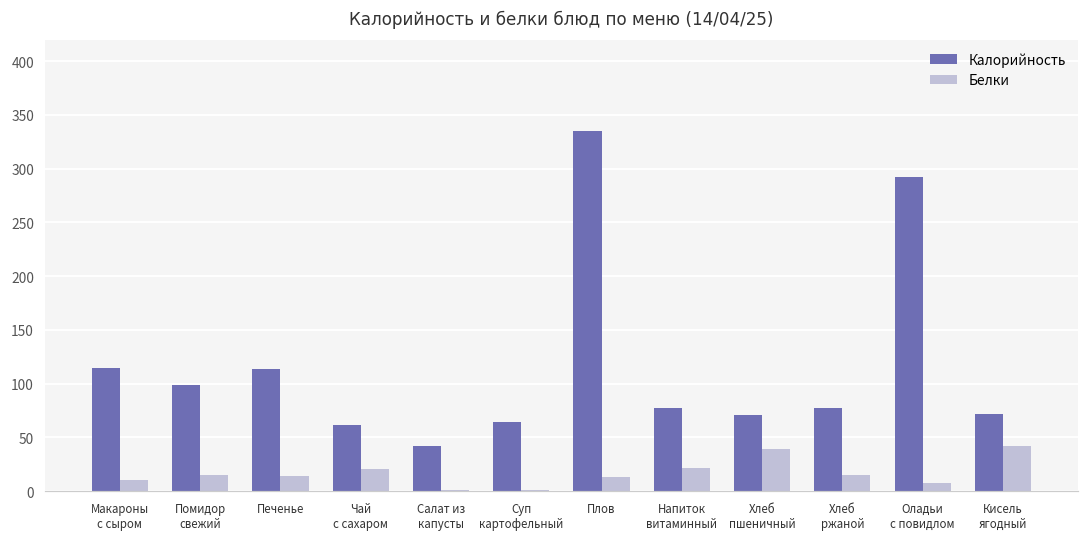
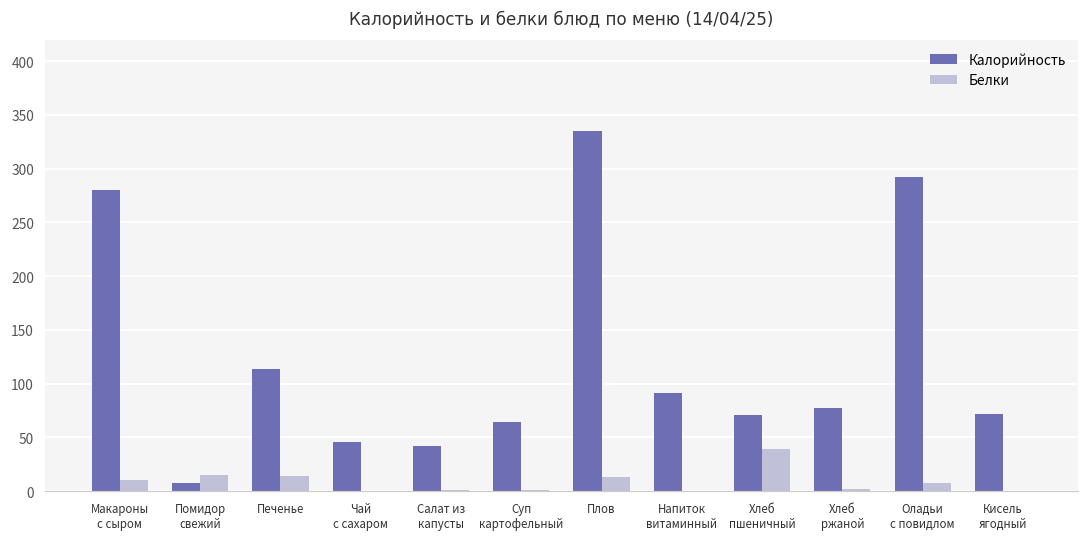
  {
    "Калорийность": {
-     "Макароны с сыром": 120,
-     "Помидор свежий": 100,
+     "Макароны с сыром": 280,
+     "Помидор свежий": 10,
      "Печенье": 110,
-     "Чай с сахаром": 60,
+     "Чай с сахаром": 50,
      "Салат из капусты": 40,
      "Суп картофельный": 60,
      "Плов": 330,
-     "Напиток витаминный": 80,
+     "Напиток витаминный": 90,
      "Хлеб пшеничный": 70,
      "Хлеб ржаной": 80,
      "Оладьи с повидлом": 290,
      "Кисель ягодный": 70
    },
    "Белки": {
      "Макароны с сыром": 10,
      "Помидор свежий": 20,
      "Печенье": 10,
-     "Чай с сахаром": 20,
+     "Чай с сахаром": 0,
      "Плов": 10,
-     "Напиток витаминный": 20,
+     "Напиток витаминный": 0,
      "Хлеб пшеничный": 40,
-     "Хлеб ржаной": 10,
+     "Хлеб ржаной": 0,
      "Оладьи с повидлом": 10,
-     "Кисель ягодный": 40
+     "Кисель ягодный": 0
    }
  }
